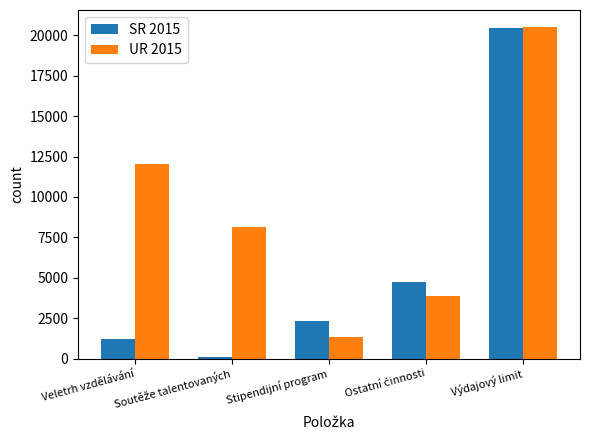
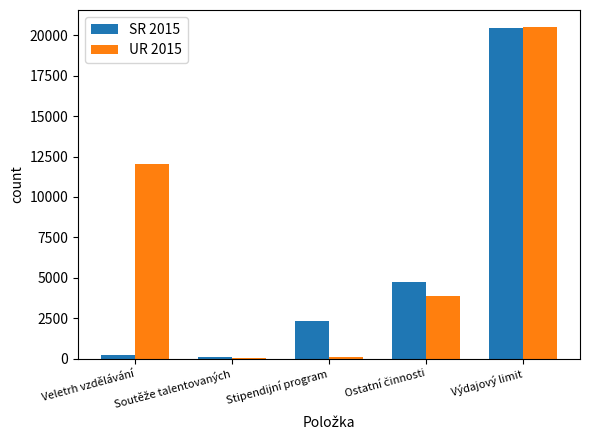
  {
    "SR 2015": {
-     "Veletrh vzdělávání": 1200,
+     "Veletrh vzdělávání": 200,
      "Stipendijní program": 2300,
      "Ostatní činnosti": 4700,
      "Výdajový limit": 20400
    },
    "UR 2015": {
      "Veletrh vzdělávání": 12000,
-     "Soutěže talentovaných": 8100,
-     "Stipendijní program": 1400,
+     "Soutěže talentovaných": 100,
+     "Stipendijní program": 100,
      "Ostatní činnosti": 3900,
      "Výdajový limit": 20500
    }
  }
